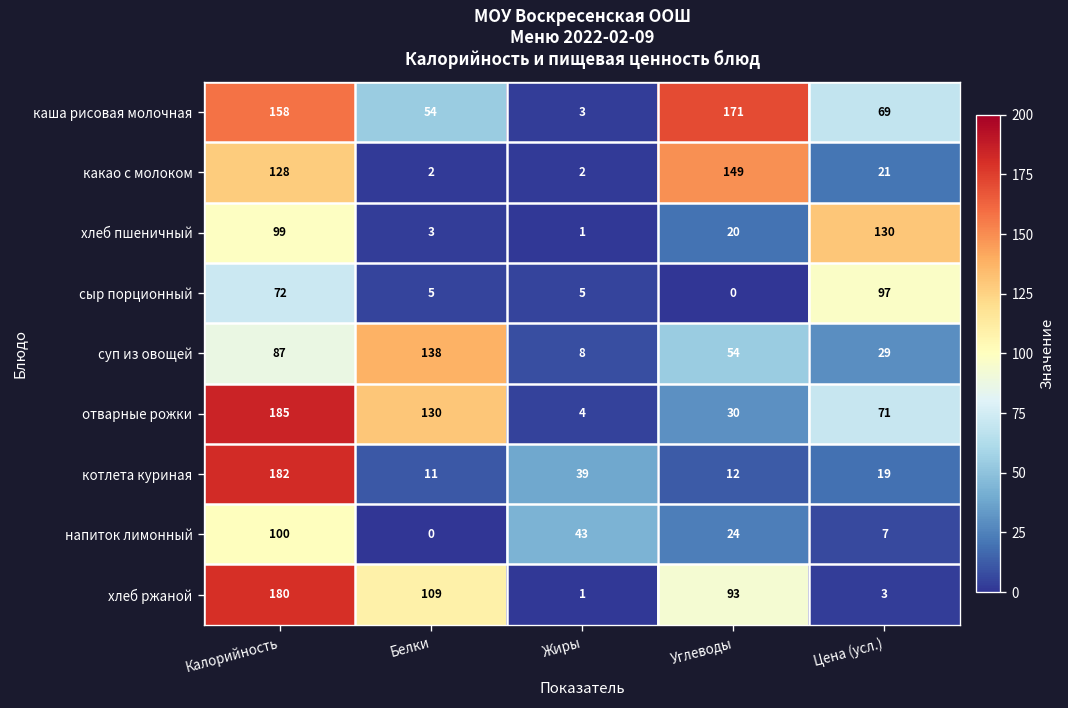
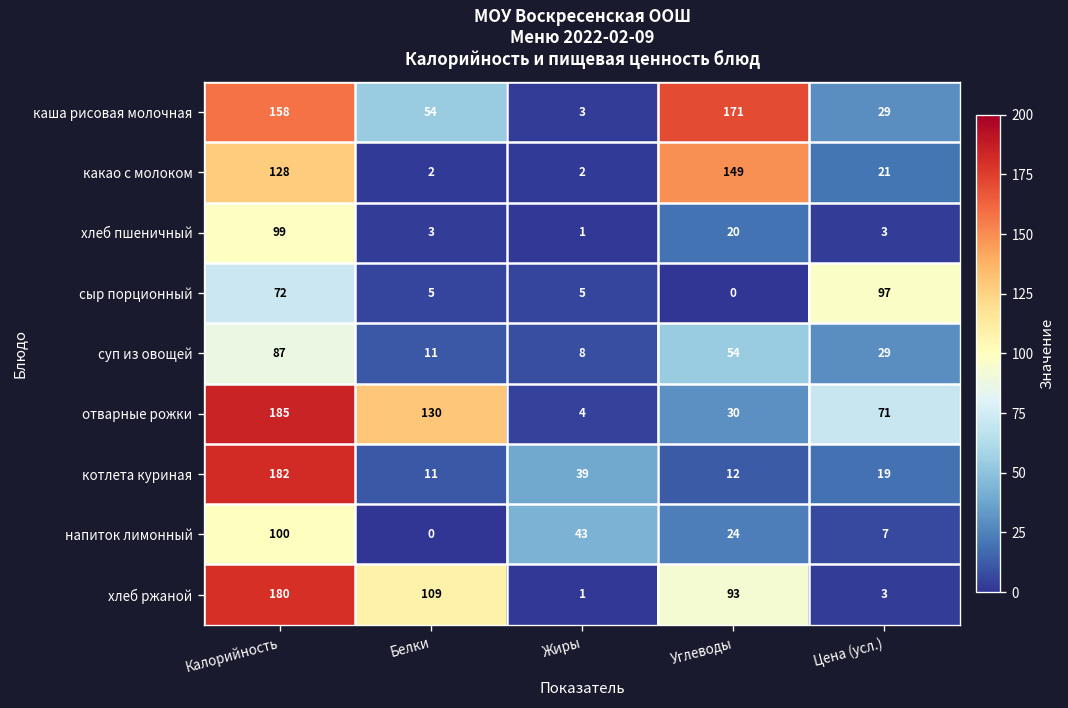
  {
    "каша рисовая молочная": {
      "Калорийность": 158,
      "Белки": 54,
      "Жиры": 3,
      "Углеводы": 171,
-     "Цена (усл.)": 69
+     "Цена (усл.)": 29
    },
    "какао с молоком": {
      "Калорийность": 128,
      "Белки": 2,
      "Жиры": 2,
      "Углеводы": 149,
      "Цена (усл.)": 21
    },
    "хлеб пшеничный": {
      "Калорийность": 99,
      "Белки": 3,
      "Жиры": 1,
      "Углеводы": 20,
-     "Цена (усл.)": 130
+     "Цена (усл.)": 3
    },
    "сыр порционный": {
      "Калорийность": 72,
      "Белки": 5,
      "Жиры": 5,
      "Углеводы": 0,
      "Цена (усл.)": 97
    },
    "суп из овощей": {
      "Калорийность": 87,
-     "Белки": 138,
+     "Белки": 11,
      "Жиры": 8,
      "Углеводы": 54,
      "Цена (усл.)": 29
    },
    "отварные рожки": {
      "Калорийность": 185,
      "Белки": 130,
      "Жиры": 4,
      "Углеводы": 30,
      "Цена (усл.)": 71
    },
    "котлета куриная": {
      "Калорийность": 182,
      "Белки": 11,
      "Жиры": 39,
      "Углеводы": 12,
      "Цена (усл.)": 19
    },
    "напиток лимонный": {
      "Калорийность": 100,
      "Белки": 0,
      "Жиры": 43,
      "Углеводы": 24,
      "Цена (усл.)": 7
    },
    "хлеб ржаной": {
      "Калорийность": 180,
      "Белки": 109,
      "Жиры": 1,
      "Углеводы": 93,
      "Цена (усл.)": 3
    }
  }
